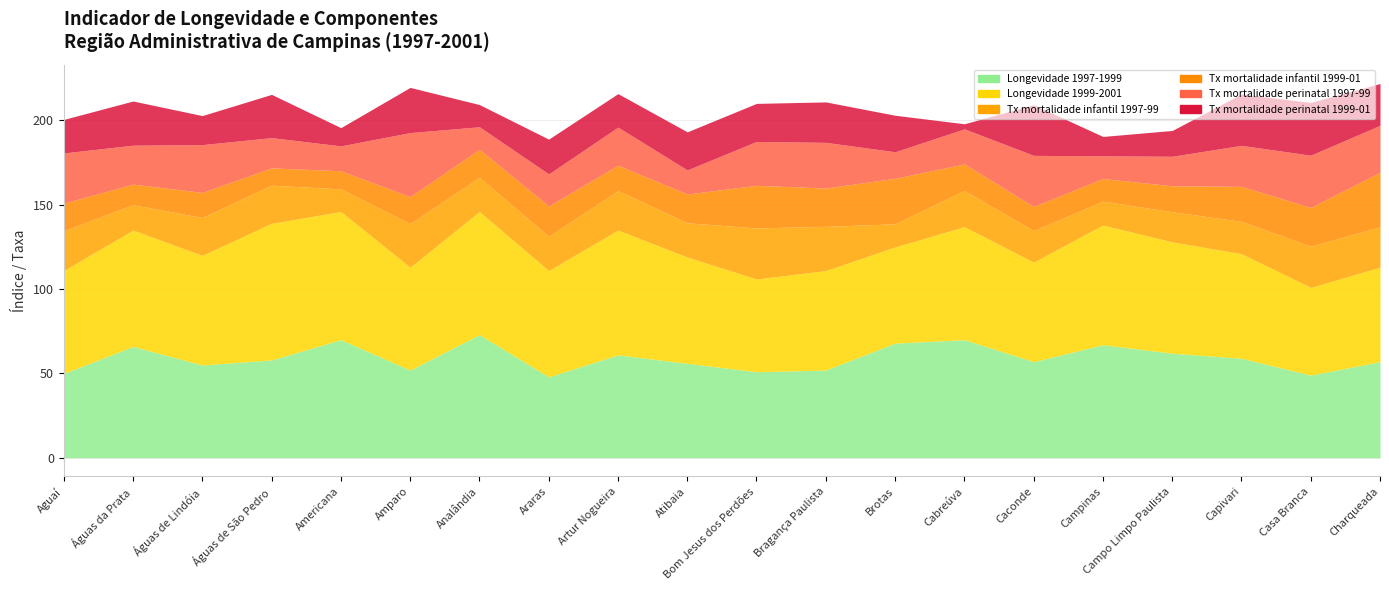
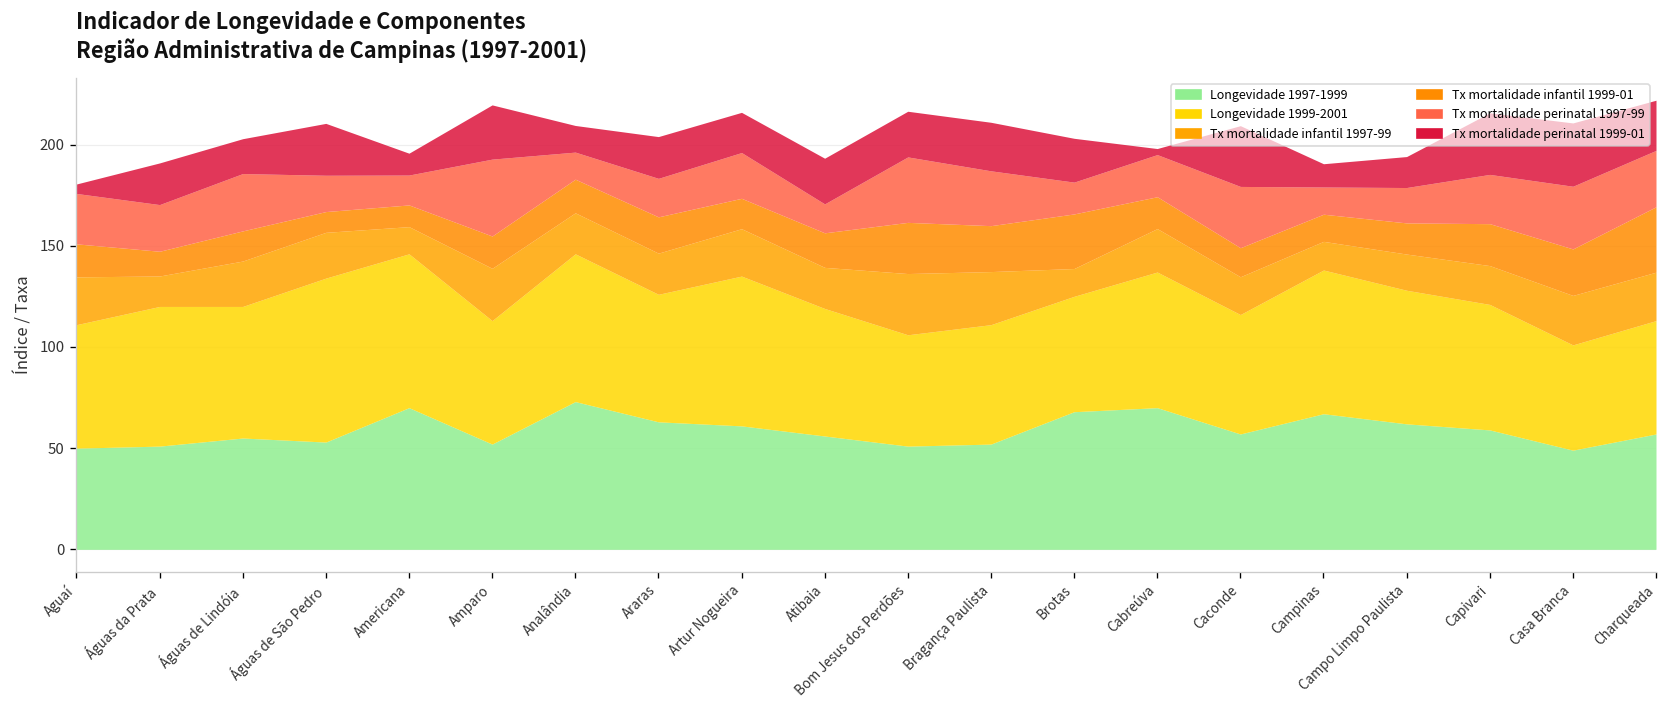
  {
    "Longevidade 1997-1999": {
      "Aguaí": 50,
-     "Águas da Prata": 66,
+     "Águas da Prata": 51,
      "Águas de Lindóia": 55,
-     "Águas de São Pedro": 58,
+     "Águas de São Pedro": 53,
      "Americana": 70,
      "Amparo": 52,
      "Analândia": 73,
-     "Araras": 48,
+     "Araras": 63,
      "Artur Nogueira": 61,
      "Atibaia": 56,
      "Bom Jesus dos Perdões": 51,
      "Bragança Paulista": 52,
      "Brotas": 68,
      "Cabreúva": 70,
      "Caconde": 57,
      "Campinas": 67,
      "Campo Limpo Paulista": 62,
      "Capivari": 59,
      "Casa Branca": 49,
      "Charqueada": 57
    },
    "Tx mortalidade perinatal 1997-99": {
-     "Aguaí": 30,
+     "Aguaí": 25,
      "Águas da Prata": 23,
      "Águas de Lindóia": 28,
      "Águas de São Pedro": 18,
      "Americana": 15,
      "Amparo": 38,
      "Analândia": 13,
      "Araras": 19,
      "Artur Nogueira": 23,
      "Atibaia": 14,
-     "Bom Jesus dos Perdões": 26,
+     "Bom Jesus dos Perdões": 32,
      "Bragança Paulista": 27,
      "Brotas": 16,
      "Cabreúva": 21,
      "Caconde": 30,
      "Campinas": 13,
      "Campo Limpo Paulista": 17,
      "Capivari": 24,
      "Casa Branca": 31,
      "Charqueada": 28
    },
    "Tx mortalidade perinatal 1999-01": {
-     "Aguaí": 20,
-     "Águas da Prata": 26,
+     "Aguaí": 5,
+     "Águas da Prata": 21,
      "Águas de Lindóia": 17,
      "Águas de São Pedro": 26,
      "Americana": 11,
      "Amparo": 27,
      "Analândia": 13,
      "Araras": 21,
      "Artur Nogueira": 20,
      "Atibaia": 23,
      "Bom Jesus dos Perdões": 23,
      "Bragança Paulista": 24,
      "Brotas": 22,
      "Cabreúva": 3,
      "Campinas": 11,
      "Campo Limpo Paulista": 15,
      "Charqueada": 25
    }
  }
